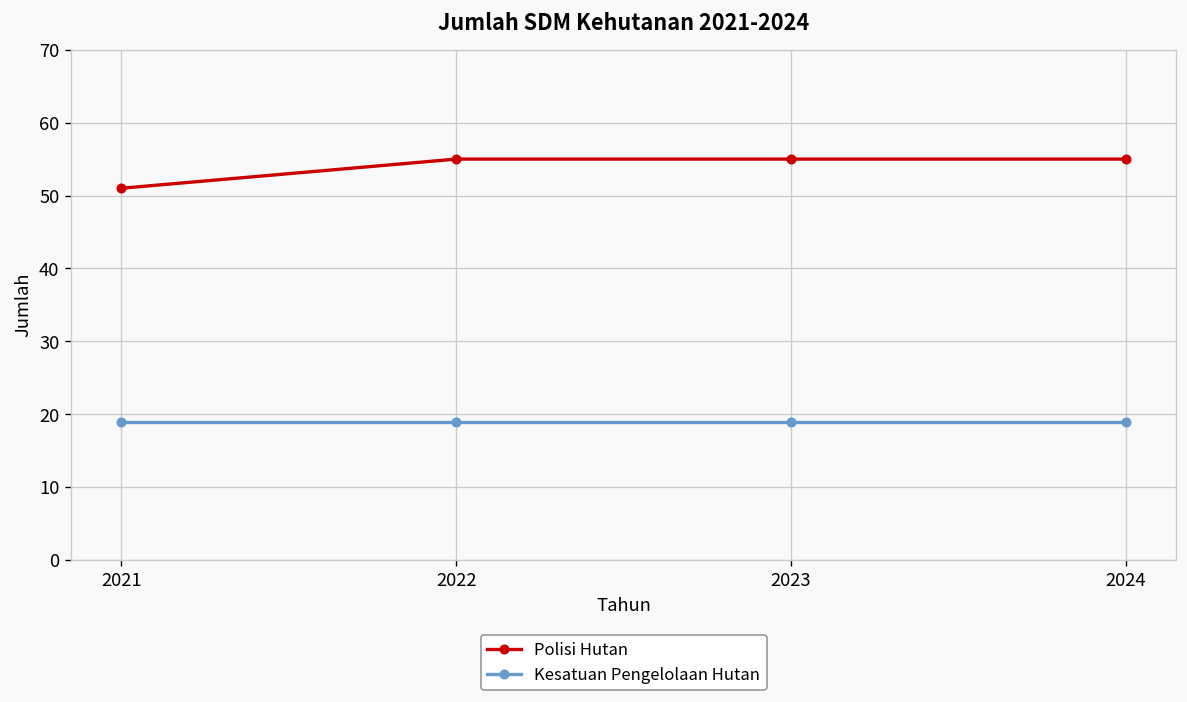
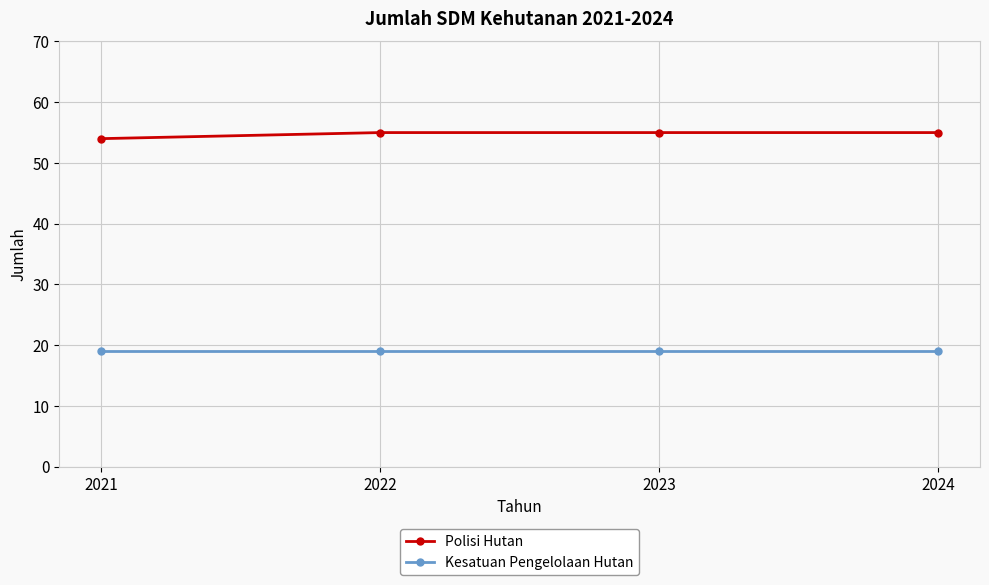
  {
    "Polisi Hutan": {
-     "2021": 51,
+     "2021": 54,
      "2022": 55,
      "2023": 55,
      "2024": 55
    },
    "Kesatuan Pengelolaan Hutan": {
      "2021": 19,
      "2022": 19,
      "2023": 19,
      "2024": 19
    }
  }
